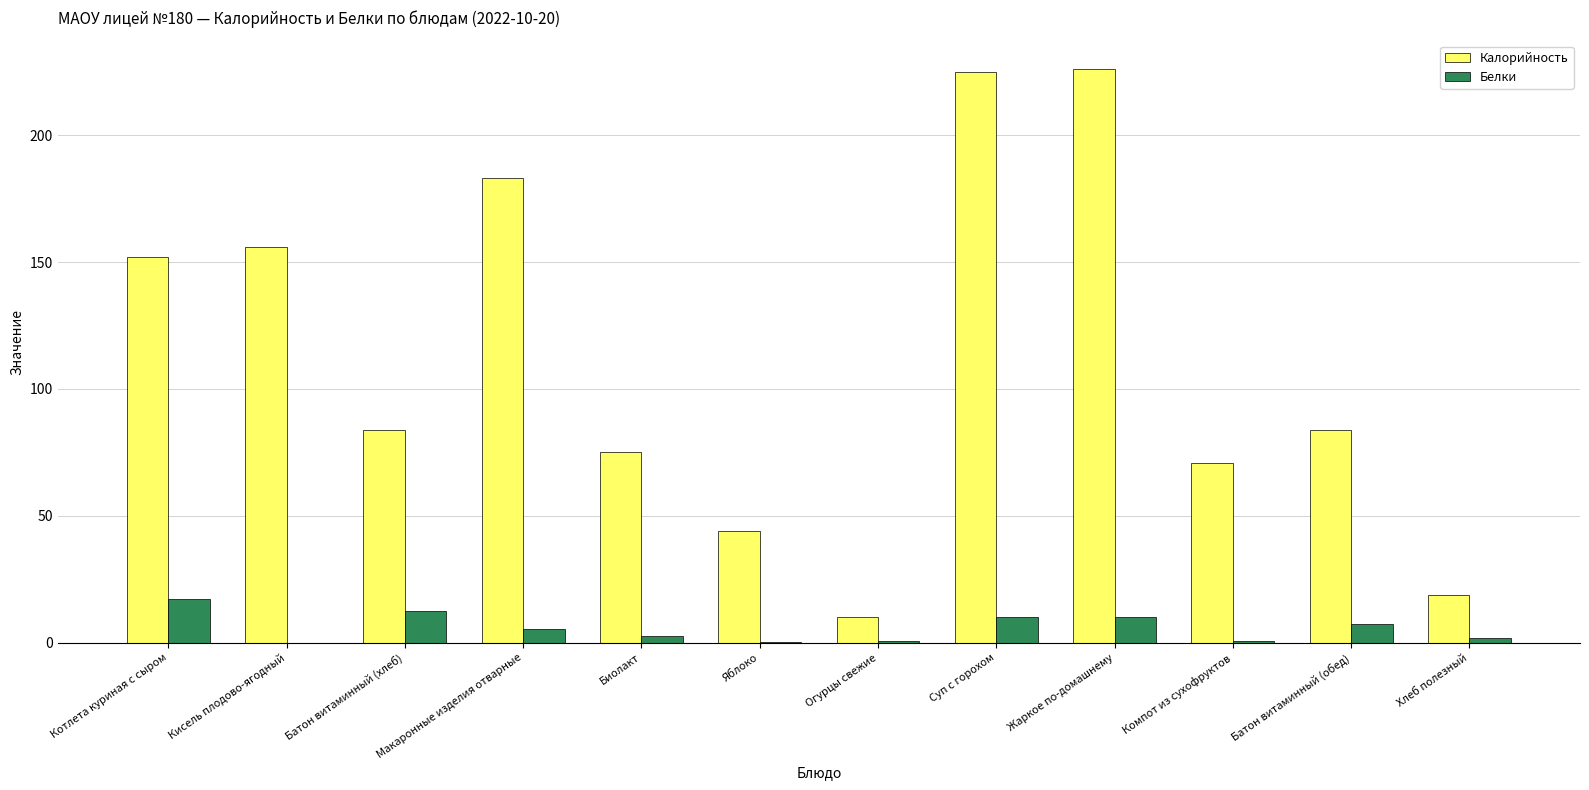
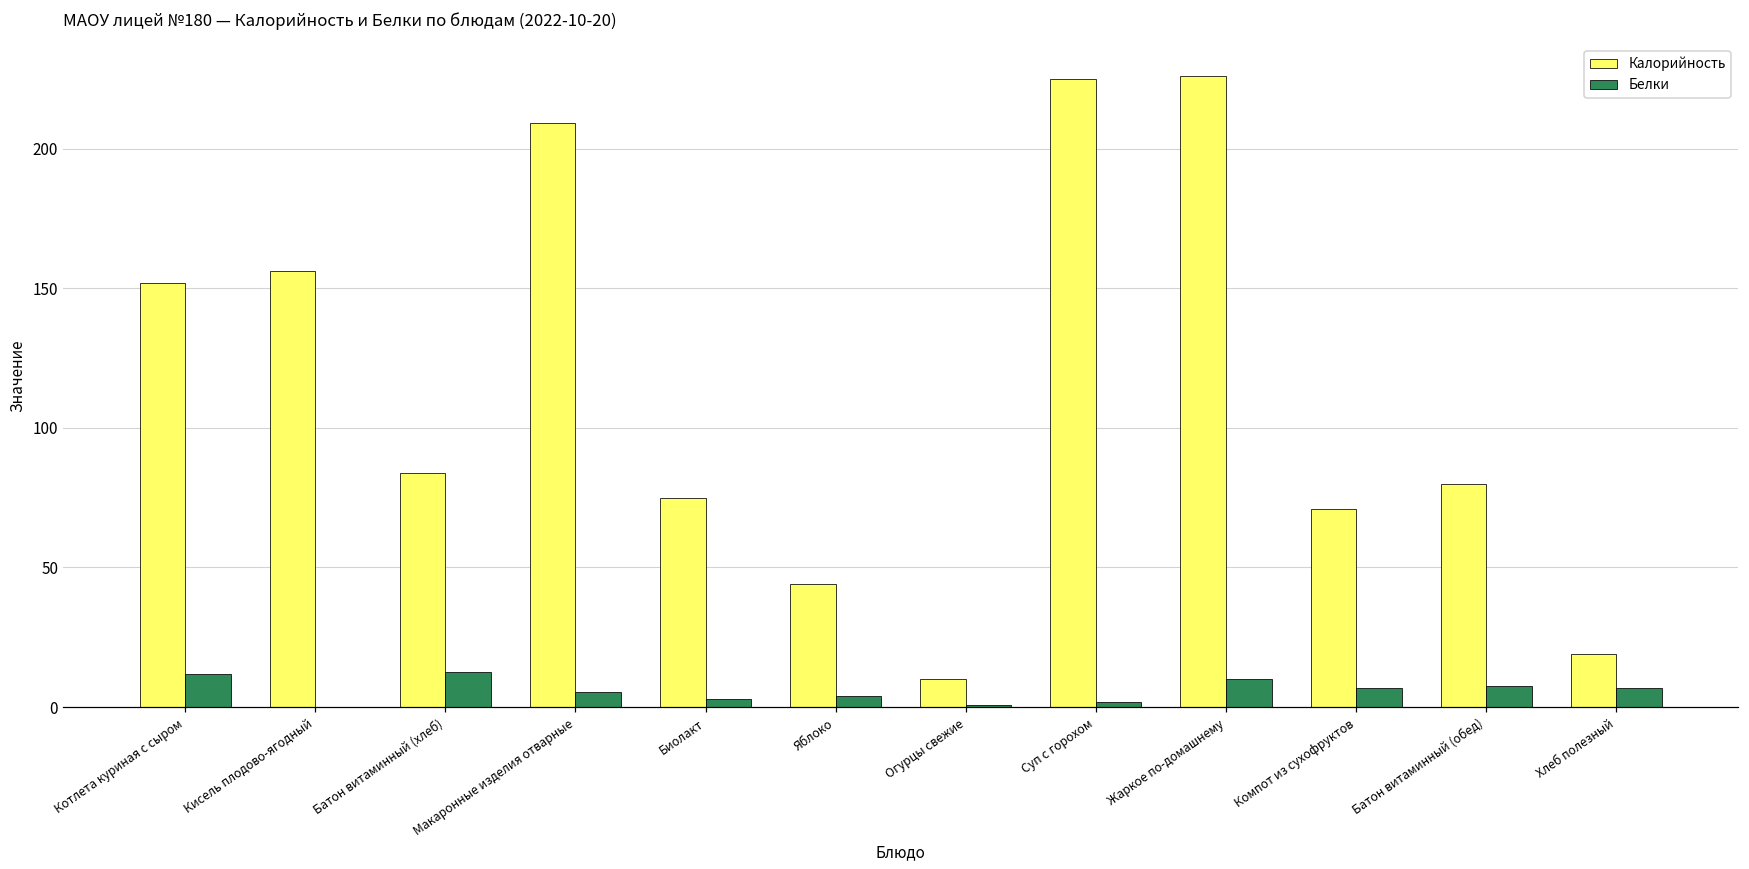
  {
    "Калорийность": {
      "Котлета куриная с сыром": 152,
      "Кисель плодово-ягодный": 156,
      "Батон витаминный (хлеб)": 84,
-     "Макаронные изделия отварные": 183,
+     "Макаронные изделия отварные": 209,
      "Биолакт": 75,
      "Яблоко": 44,
      "Огурцы свежие": 10,
      "Суп с горохом": 225,
      "Жаркое по-домашнему": 226,
      "Компот из сухофруктов": 71,
-     "Батон витаминный (обед)": 84,
+     "Батон витаминный (обед)": 80,
      "Хлеб полезный": 19
    },
    "Белки": {
-     "Котлета куриная с сыром": 17,
+     "Котлета куриная с сыром": 12,
      "Кисель плодово-ягодный": 0,
      "Батон витаминный (хлеб)": 12,
      "Макаронные изделия отварные": 6,
      "Биолакт": 3,
-     "Яблоко": 1,
-     "Суп с горохом": 10,
+     "Яблоко": 4,
+     "Суп с горохом": 2,
      "Жаркое по-домашнему": 10,
-     "Компот из сухофруктов": 1,
+     "Компот из сухофруктов": 7,
      "Батон витаминный (обед)": 8,
-     "Хлеб полезный": 2
+     "Хлеб полезный": 7
    }
  }
